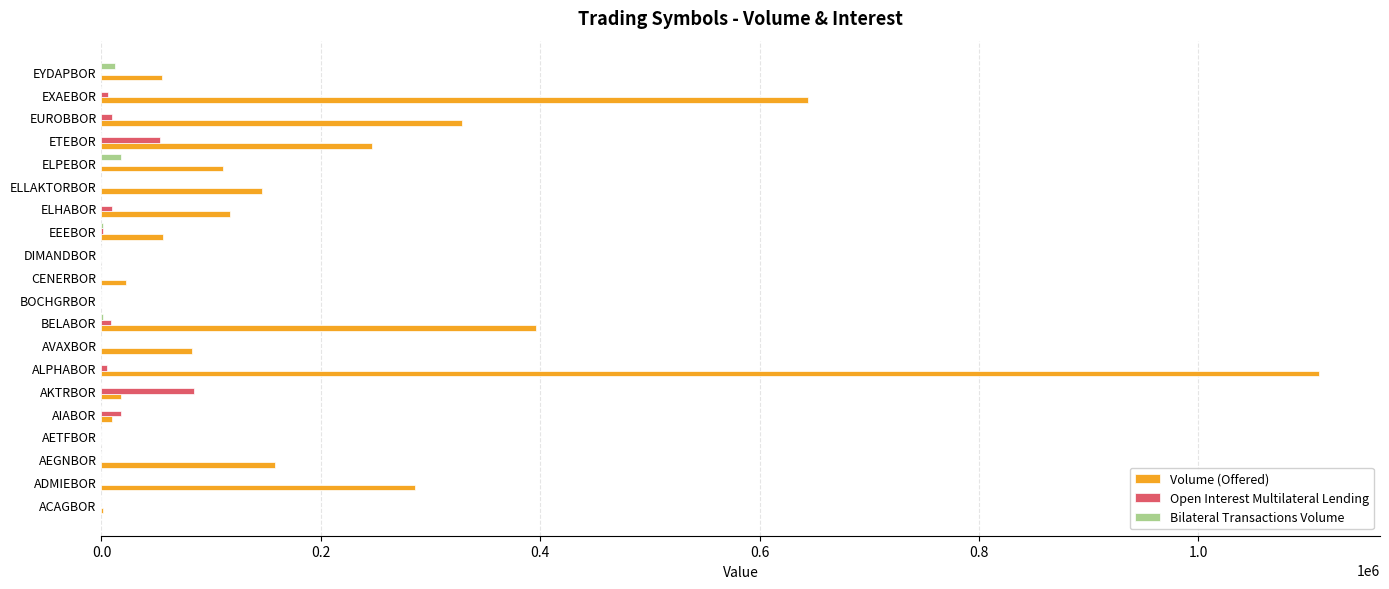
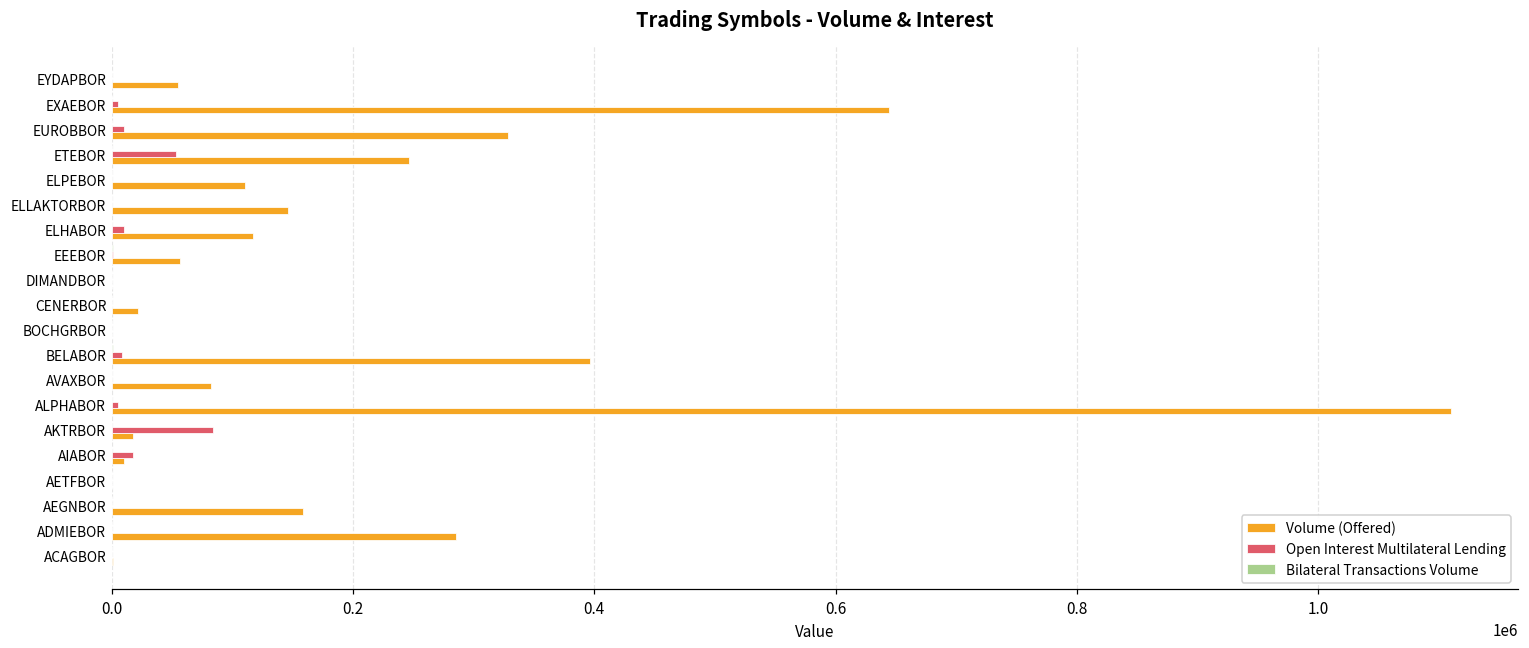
  {
    "Volume (Offered)": {
      "EYDAPBOR": 55000,
      "EXAEBOR": 645000,
      "EUROBBOR": 328000,
      "ETEBOR": 247000,
      "ELPEBOR": 111000,
      "ELLAKTORBOR": 146000,
      "ELHABOR": 117000,
      "EEEBOR": 56000,
      "DIMANDBOR": 0,
      "CENERBOR": 22000,
      "BOCHGRBOR": 0,
      "BELABOR": 397000,
      "AVAXBOR": 83000,
      "ALPHABOR": 1110000,
      "AKTRBOR": 18000,
      "AIABOR": 10000,
      "AETFBOR": 0,
      "AEGNBOR": 158000,
      "ADMIEBOR": 286000
    },
    "Open Interest Multilateral Lending": {
      "EYDAPBOR": 0,
      "EXAEBOR": 6000,
      "EUROBBOR": 10000,
      "ETEBOR": 53000,
      "ELPEBOR": 0,
      "ELLAKTORBOR": 0,
      "ELHABOR": 10000,
      "DIMANDBOR": 0,
      "CENERBOR": 0,
      "BOCHGRBOR": 0,
      "BELABOR": 9000,
      "AVAXBOR": 0,
      "ALPHABOR": 5000,
      "AKTRBOR": 84000,
      "AIABOR": 18000,
      "AETFBOR": 0,
      "AEGNBOR": 0,
      "ADMIEBOR": 0,
      "ACAGBOR": 0
    },
    "Bilateral Transactions Volume": {
-     "EYDAPBOR": 13000,
+     "EYDAPBOR": 0,
      "EXAEBOR": 0,
      "EUROBBOR": 0,
      "ETEBOR": 0,
-     "ELPEBOR": 18000,
+     "ELPEBOR": 0,
      "ELLAKTORBOR": 0,
      "ELHABOR": 0,
      "DIMANDBOR": 0,
      "CENERBOR": 0,
      "BOCHGRBOR": 0,
      "AVAXBOR": 0,
      "ALPHABOR": 0,
      "AKTRBOR": 0,
      "AIABOR": 0,
      "AETFBOR": 0,
      "AEGNBOR": 0,
      "ADMIEBOR": 0,
      "ACAGBOR": 0
    }
  }
